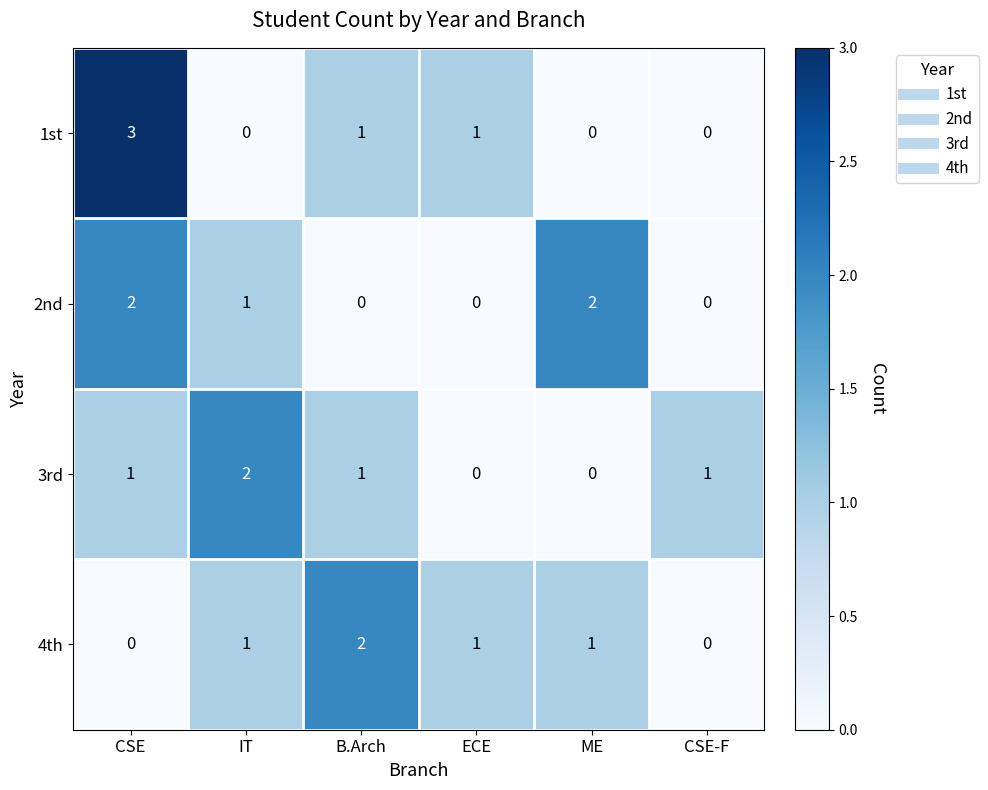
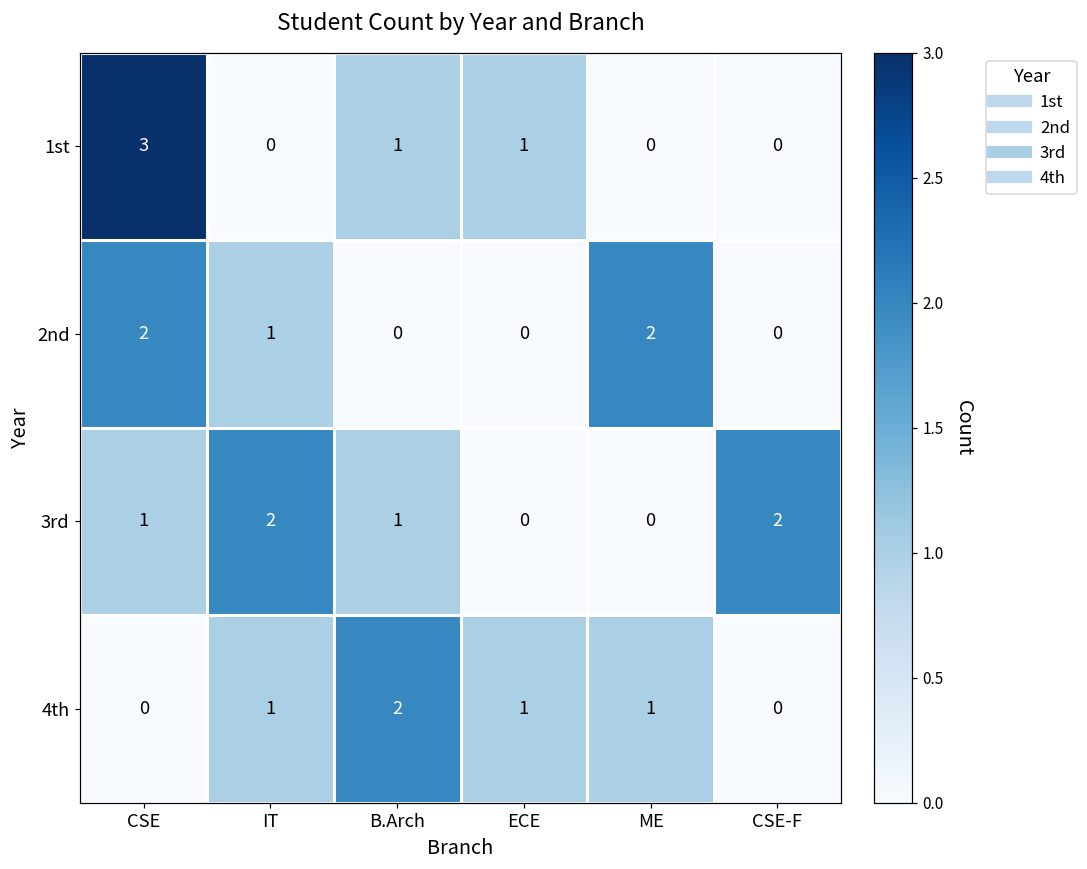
  {
    "1st": {
      "CSE": 3,
      "IT": 0,
      "B.Arch": 1,
      "ECE": 1,
      "ME": 0,
      "CSE-F": 0
    },
    "2nd": {
      "CSE": 2,
      "IT": 1,
      "B.Arch": 0,
      "ECE": 0,
      "ME": 2,
      "CSE-F": 0
    },
    "3rd": {
      "CSE": 1,
      "IT": 2,
      "B.Arch": 1,
      "ECE": 0,
      "ME": 0,
-     "CSE-F": 1
+     "CSE-F": 2
    },
    "4th": {
      "CSE": 0,
      "IT": 1,
      "B.Arch": 2,
      "ECE": 1,
      "ME": 1,
      "CSE-F": 0
    }
  }
